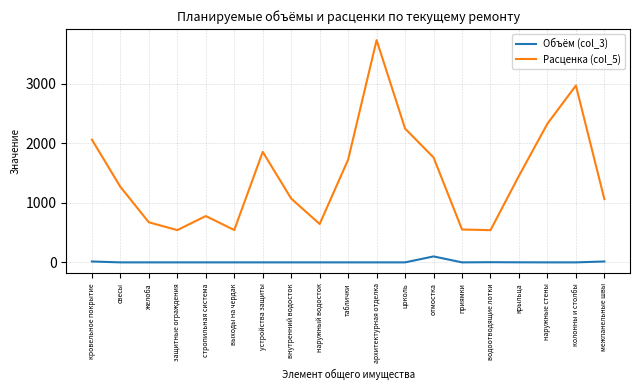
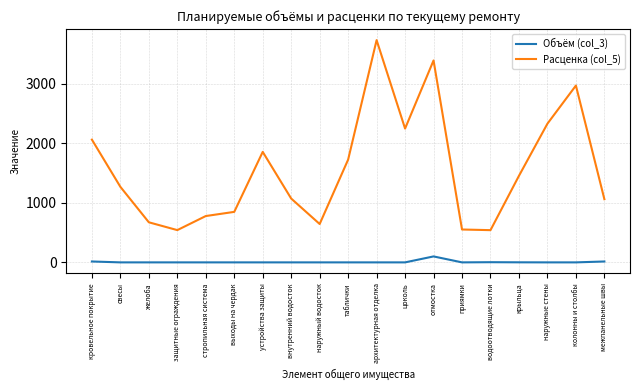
  {
    "Объём (col_3)": {
      "кровельное покрытие": 0,
      "свесы": 0,
      "желоба": 0,
      "защитные ограждения": 0,
      "стропильная система": 0,
      "выходы на чердак": 0,
      "устройства защиты": 0,
      "внутренний водосток": 0,
      "наружный водосток": 0,
      "таблички": 0,
      "архитектурная отделка": 0,
      "цоколь": 0,
      "отмостка": 100,
      "приямки": 0,
      "водоотводящие лотки": 0,
      "крыльца": 0,
      "наружные стены": 0,
      "колонны и столбы": 0,
      "межпанельные швы": 0
    },
    "Расценка (col_5)": {
      "кровельное покрытие": 2100,
      "свесы": 1300,
      "желоба": 700,
      "защитные ограждения": 500,
      "стропильная система": 800,
-     "выходы на чердак": 500,
+     "выходы на чердак": 800,
      "устройства защиты": 1900,
      "внутренний водосток": 1100,
      "наружный водосток": 600,
      "таблички": 1700,
      "архитектурная отделка": 3700,
      "цоколь": 2200,
-     "отмостка": 1800,
+     "отмостка": 3400,
      "приямки": 600,
      "водоотводящие лотки": 500,
      "крыльца": 1500,
      "наружные стены": 2300,
      "колонны и столбы": 3000,
      "межпанельные швы": 1100
    }
  }
